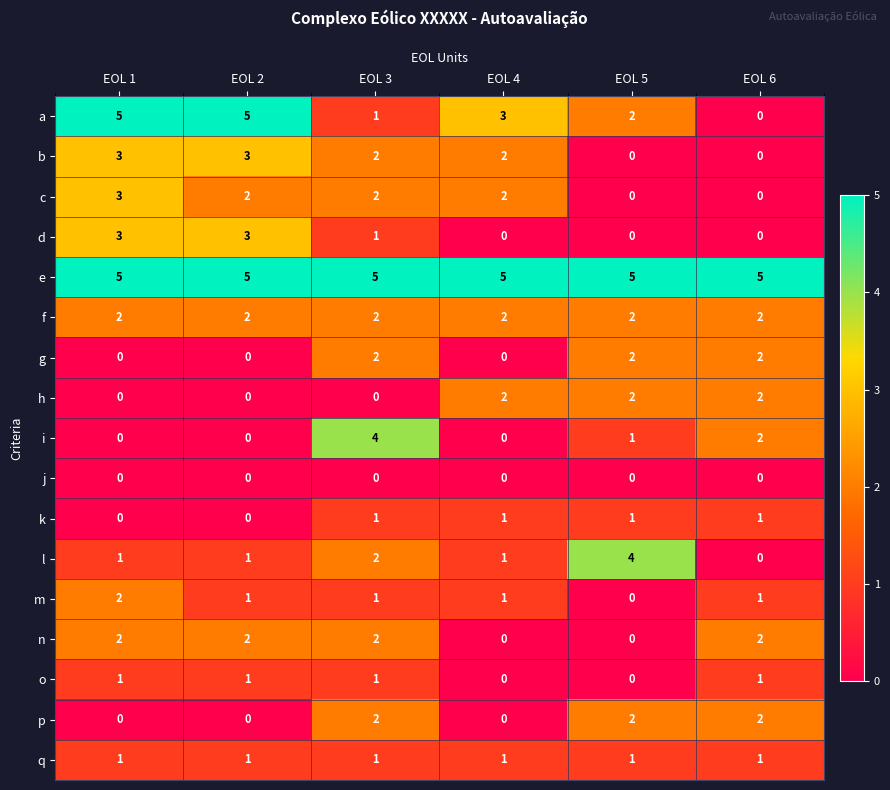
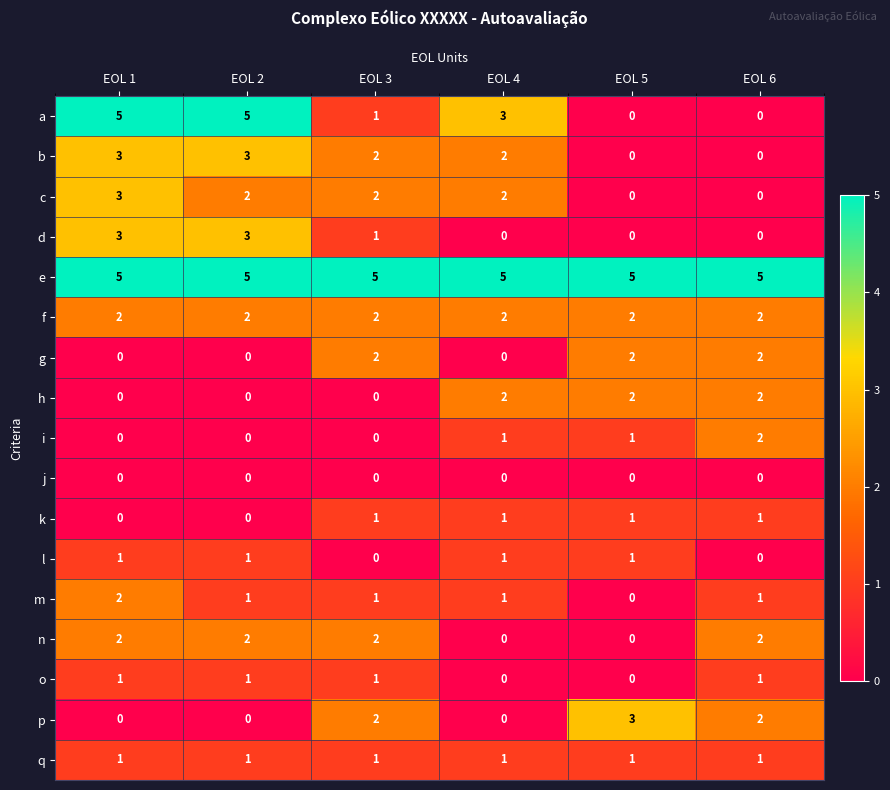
  {
    "a": {
      "EOL 1": 5,
      "EOL 2": 5,
      "EOL 3": 1,
      "EOL 4": 3,
-     "EOL 5": 2,
+     "EOL 5": 0,
      "EOL 6": 0
    },
    "b": {
      "EOL 1": 3,
      "EOL 2": 3,
      "EOL 3": 2,
      "EOL 4": 2,
      "EOL 5": 0,
      "EOL 6": 0
    },
    "c": {
      "EOL 1": 3,
      "EOL 2": 2,
      "EOL 3": 2,
      "EOL 4": 2,
      "EOL 5": 0,
      "EOL 6": 0
    },
    "d": {
      "EOL 1": 3,
      "EOL 2": 3,
      "EOL 3": 1,
      "EOL 4": 0,
      "EOL 5": 0,
      "EOL 6": 0
    },
    "e": {
      "EOL 1": 5,
      "EOL 2": 5,
      "EOL 3": 5,
      "EOL 4": 5,
      "EOL 5": 5,
      "EOL 6": 5
    },
    "f": {
      "EOL 1": 2,
      "EOL 2": 2,
      "EOL 3": 2,
      "EOL 4": 2,
      "EOL 5": 2,
      "EOL 6": 2
    },
    "g": {
      "EOL 1": 0,
      "EOL 2": 0,
      "EOL 3": 2,
      "EOL 4": 0,
      "EOL 5": 2,
      "EOL 6": 2
    },
    "h": {
      "EOL 1": 0,
      "EOL 2": 0,
      "EOL 3": 0,
      "EOL 4": 2,
      "EOL 5": 2,
      "EOL 6": 2
    },
    "i": {
      "EOL 1": 0,
      "EOL 2": 0,
-     "EOL 3": 4,
-     "EOL 4": 0,
+     "EOL 3": 0,
+     "EOL 4": 1,
      "EOL 5": 1,
      "EOL 6": 2
    },
    "j": {
      "EOL 1": 0,
      "EOL 2": 0,
      "EOL 3": 0,
      "EOL 4": 0,
      "EOL 5": 0,
      "EOL 6": 0
    },
    "k": {
      "EOL 1": 0,
      "EOL 2": 0,
      "EOL 3": 1,
      "EOL 4": 1,
      "EOL 5": 1,
      "EOL 6": 1
    },
    "l": {
      "EOL 1": 1,
      "EOL 2": 1,
-     "EOL 3": 2,
+     "EOL 3": 0,
      "EOL 4": 1,
-     "EOL 5": 4,
+     "EOL 5": 1,
      "EOL 6": 0
    },
    "m": {
      "EOL 1": 2,
      "EOL 2": 1,
      "EOL 3": 1,
      "EOL 4": 1,
      "EOL 5": 0,
      "EOL 6": 1
    },
    "n": {
      "EOL 1": 2,
      "EOL 2": 2,
      "EOL 3": 2,
      "EOL 4": 0,
      "EOL 5": 0,
      "EOL 6": 2
    },
    "o": {
      "EOL 1": 1,
      "EOL 2": 1,
      "EOL 3": 1,
      "EOL 4": 0,
      "EOL 5": 0,
      "EOL 6": 1
    },
    "p": {
      "EOL 1": 0,
      "EOL 2": 0,
      "EOL 3": 2,
      "EOL 4": 0,
-     "EOL 5": 2,
+     "EOL 5": 3,
      "EOL 6": 2
    },
    "q": {
      "EOL 1": 1,
      "EOL 2": 1,
      "EOL 3": 1,
      "EOL 4": 1,
      "EOL 5": 1,
      "EOL 6": 1
    }
  }
